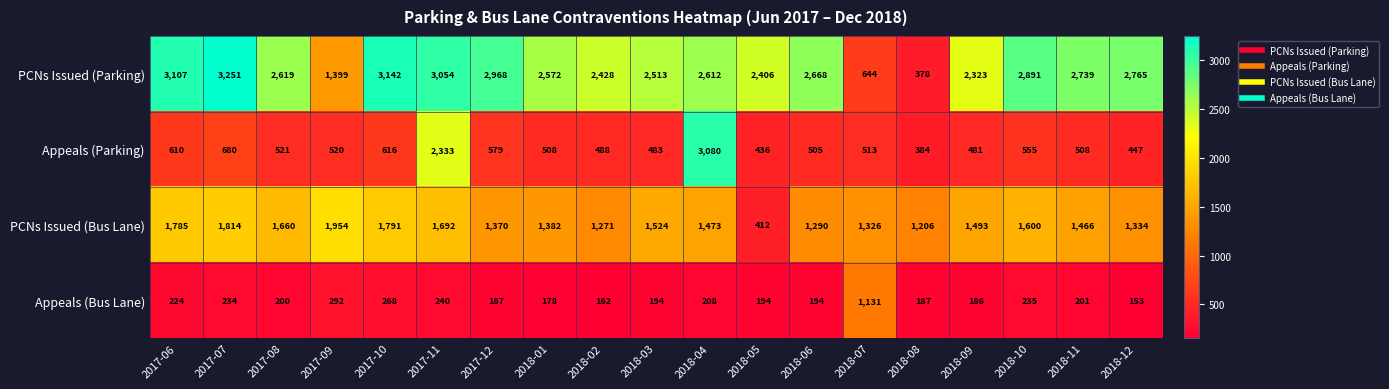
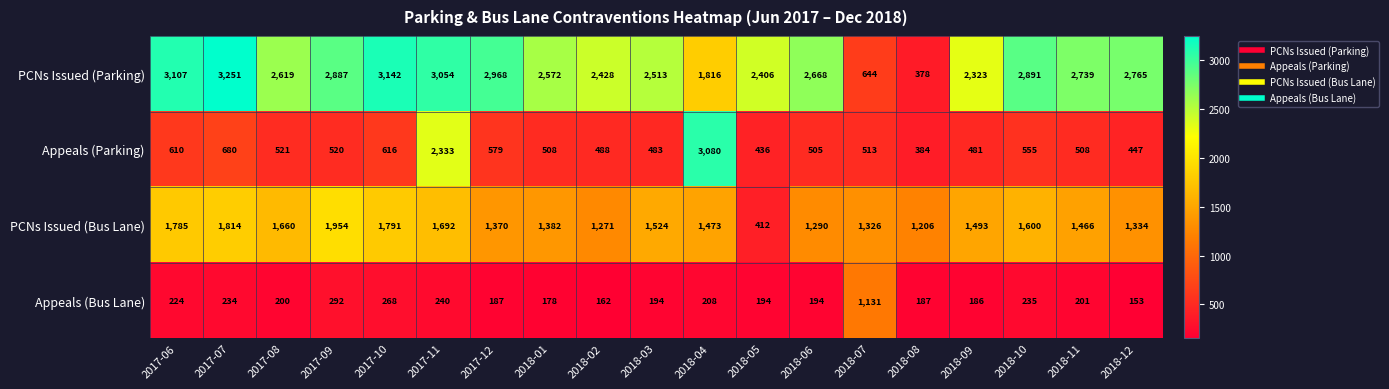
  {
    "PCNs Issued (Parking)": {
      "2017-06": "3,107",
      "2017-07": "3,251",
      "2017-08": "2,619",
-     "2017-09": "1,399",
+     "2017-09": "2,887",
      "2017-10": "3,142",
      "2017-11": "3,054",
      "2017-12": "2,968",
      "2018-01": "2,572",
      "2018-02": "2,428",
      "2018-03": "2,513",
-     "2018-04": "2,612",
+     "2018-04": "1,816",
      "2018-05": "2,406",
      "2018-06": "2,668",
      "2018-07": "644",
      "2018-08": "378",
      "2018-09": "2,323",
      "2018-10": "2,891",
      "2018-11": "2,739",
      "2018-12": "2,765"
    },
    "Appeals (Parking)": {
      "2017-06": "610",
      "2017-07": "680",
      "2017-08": "521",
      "2017-09": "520",
      "2017-10": "616",
      "2017-11": "2,333",
      "2017-12": "579",
      "2018-01": "508",
      "2018-02": "488",
      "2018-03": "483",
      "2018-04": "3,080",
      "2018-05": "436",
      "2018-06": "505",
      "2018-07": "513",
      "2018-08": "384",
      "2018-09": "481",
      "2018-10": "555",
      "2018-11": "508",
      "2018-12": "447"
    },
    "PCNs Issued (Bus Lane)": {
      "2017-06": "1,785",
      "2017-07": "1,814",
      "2017-08": "1,660",
      "2017-09": "1,954",
      "2017-10": "1,791",
      "2017-11": "1,692",
      "2017-12": "1,370",
      "2018-01": "1,382",
      "2018-02": "1,271",
      "2018-03": "1,524",
      "2018-04": "1,473",
      "2018-05": "412",
      "2018-06": "1,290",
      "2018-07": "1,326",
      "2018-08": "1,206",
      "2018-09": "1,493",
      "2018-10": "1,600",
      "2018-11": "1,466",
      "2018-12": "1,334"
    },
    "Appeals (Bus Lane)": {
      "2017-06": "224",
      "2017-07": "234",
      "2017-08": "200",
      "2017-09": "292",
      "2017-10": "268",
      "2017-11": "240",
      "2017-12": "187",
      "2018-01": "178",
      "2018-02": "162",
      "2018-03": "194",
      "2018-04": "208",
      "2018-05": "194",
      "2018-06": "194",
      "2018-07": "1,131",
      "2018-08": "187",
      "2018-09": "186",
      "2018-10": "235",
      "2018-11": "201",
      "2018-12": "153"
    }
  }
